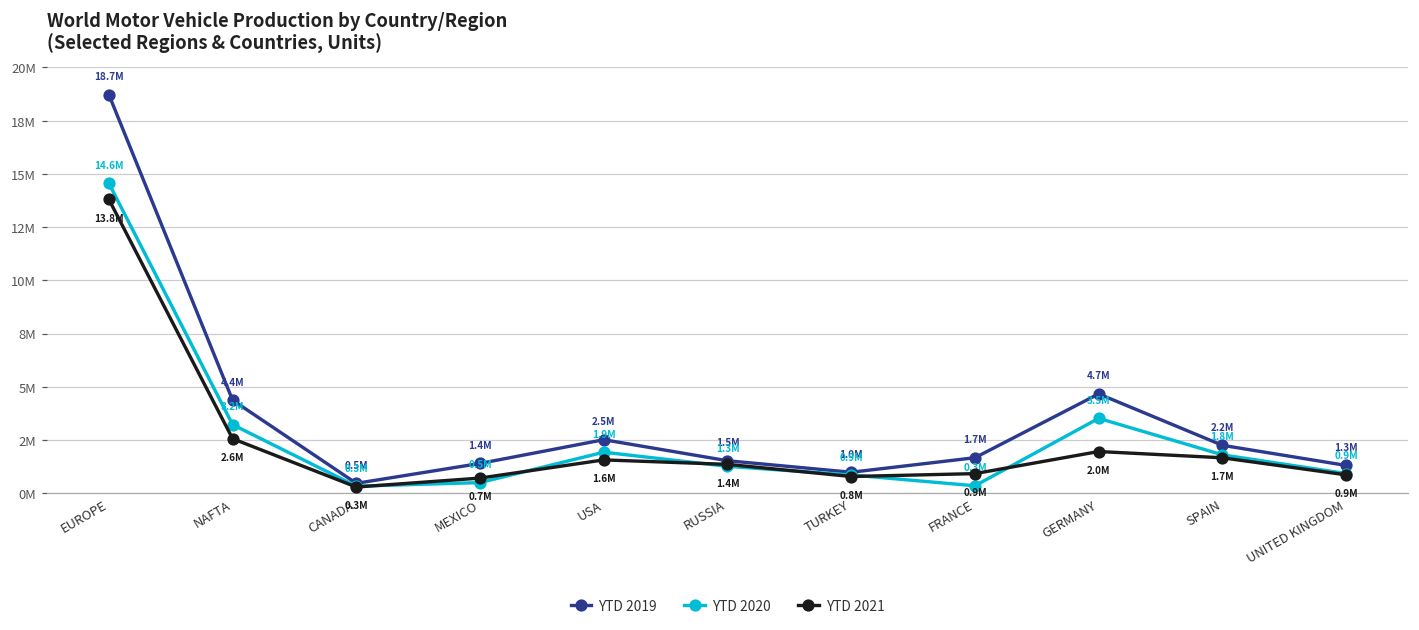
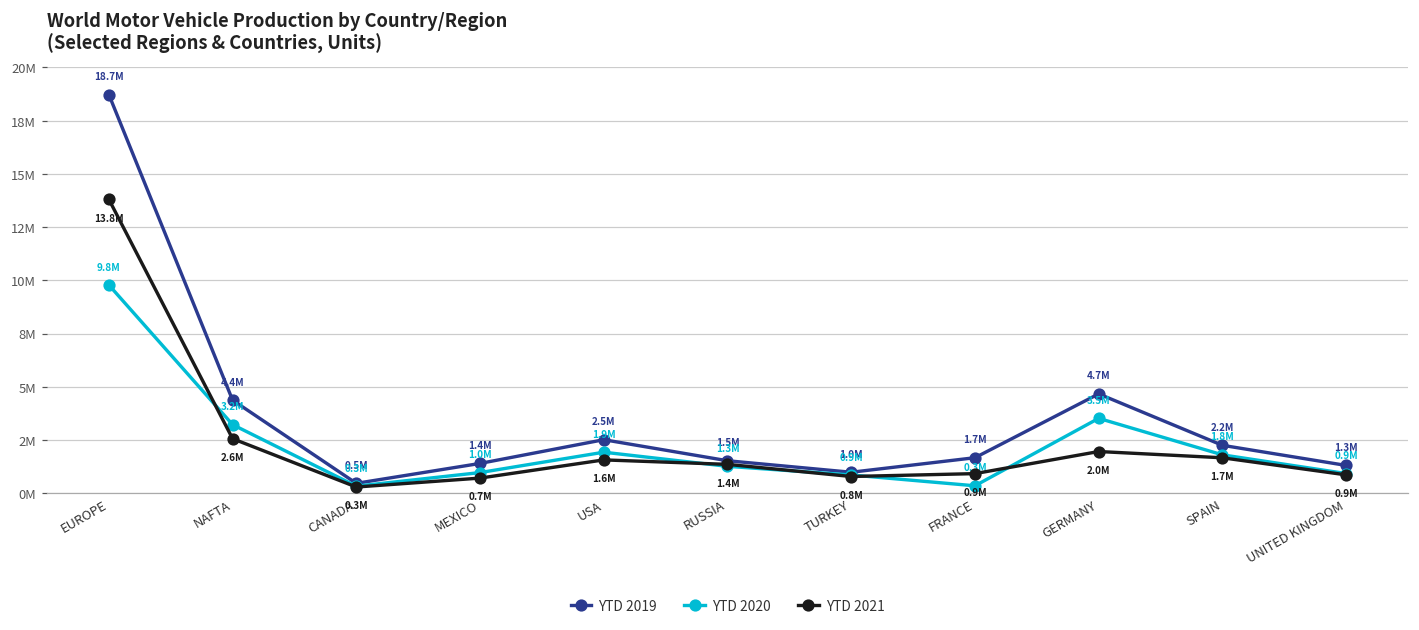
  {
    "YTD 2019": {
      "EUROPE": "18.7M",
      "NAFTA": "4.4M",
      "MEXICO": "1.4M",
      "USA": "2.5M",
      "FRANCE": "1.7M",
      "GERMANY": "4.7M",
      "SPAIN": "2.2M"
    },
    "YTD 2020": {
-     "EUROPE": "14.6M",
-     "MEXICO": "0.5M",
+     "EUROPE": "9.8M",
+     "MEXICO": "1.0M",
      "SPAIN": "1.8M"
    },
    "YTD 2021": {
      "EUROPE": "13.8M",
      "NAFTA": "2.6M",
      "MEXICO": "0.7M",
      "USA": "1.6M",
      "GERMANY": "2.0M",
      "SPAIN": "1.7M"
    }
  }
